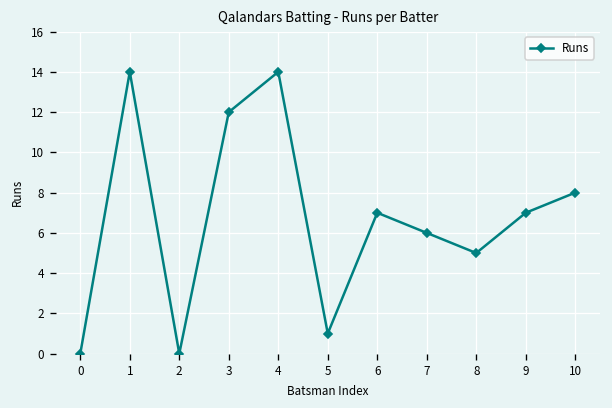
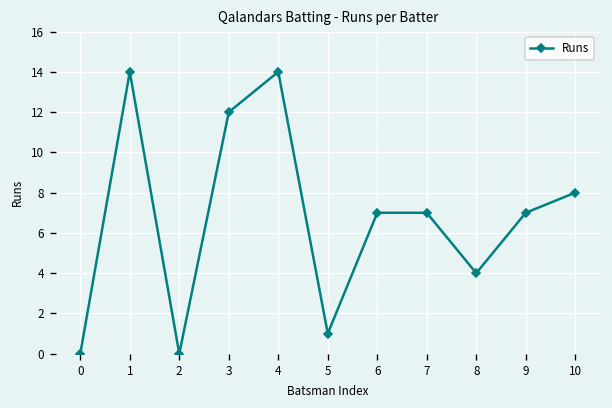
  {
    "0": 0,
    "1": 14,
    "2": 0,
    "3": 12,
    "4": 14,
    "5": 1,
    "6": 7,
-   "7": 6,
-   "8": 5,
+   "7": 7,
+   "8": 4,
    "9": 7,
    "10": 8
  }
